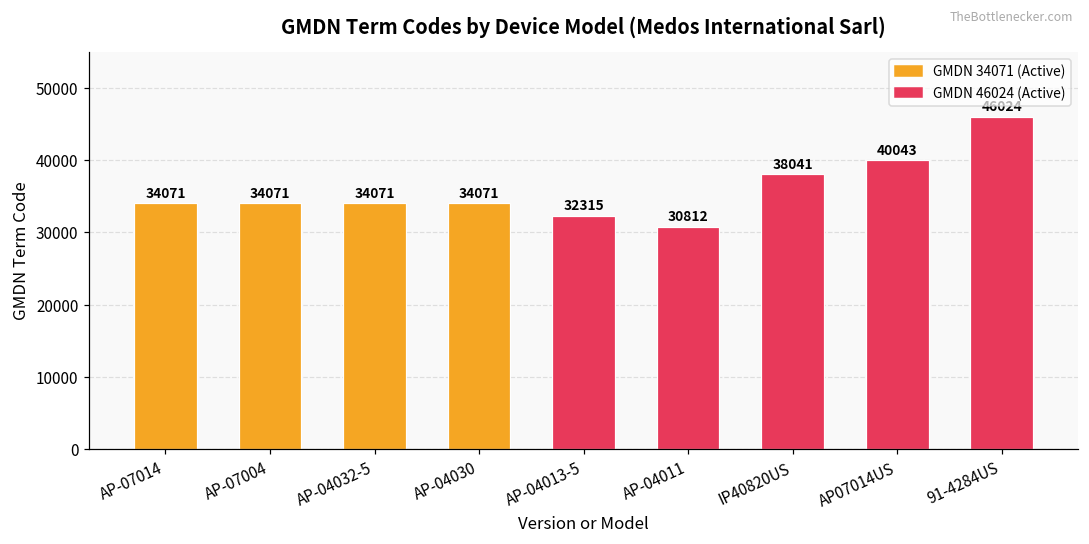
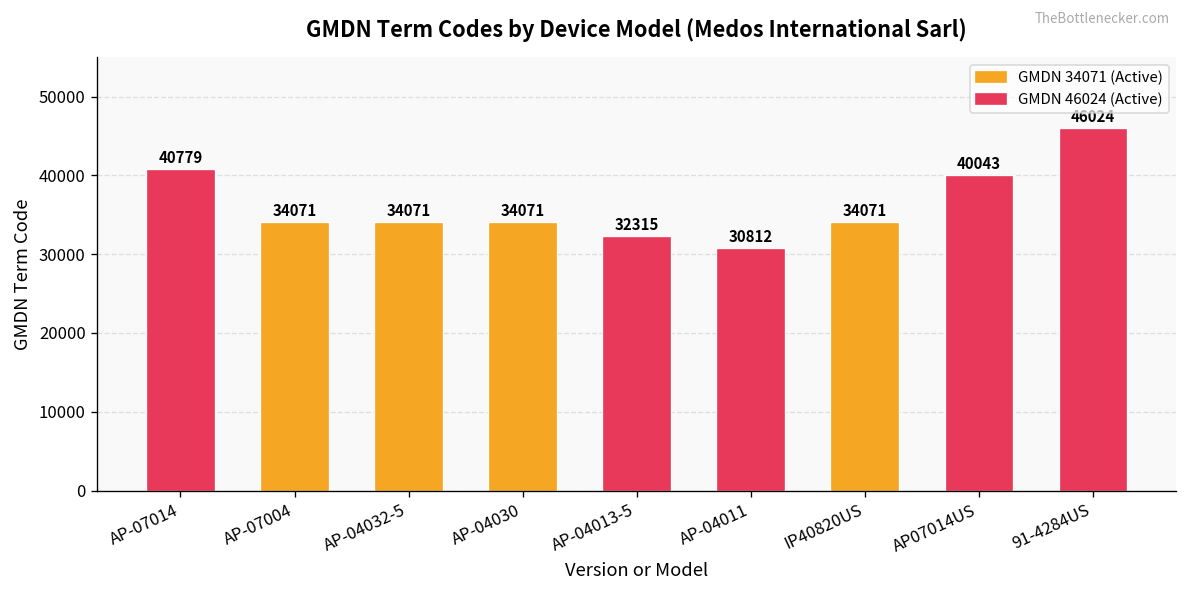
  {
-   "AP-07014": 34071,
+   "AP-07014": 40779,
    "AP-07004": 34071,
    "AP-04032-5": 34071,
    "AP-04030": 34071,
    "AP-04013-5": 32315,
    "AP-04011": 30812,
-   "IP40820US": 38041,
+   "IP40820US": 34071,
    "AP07014US": 40043
  }
